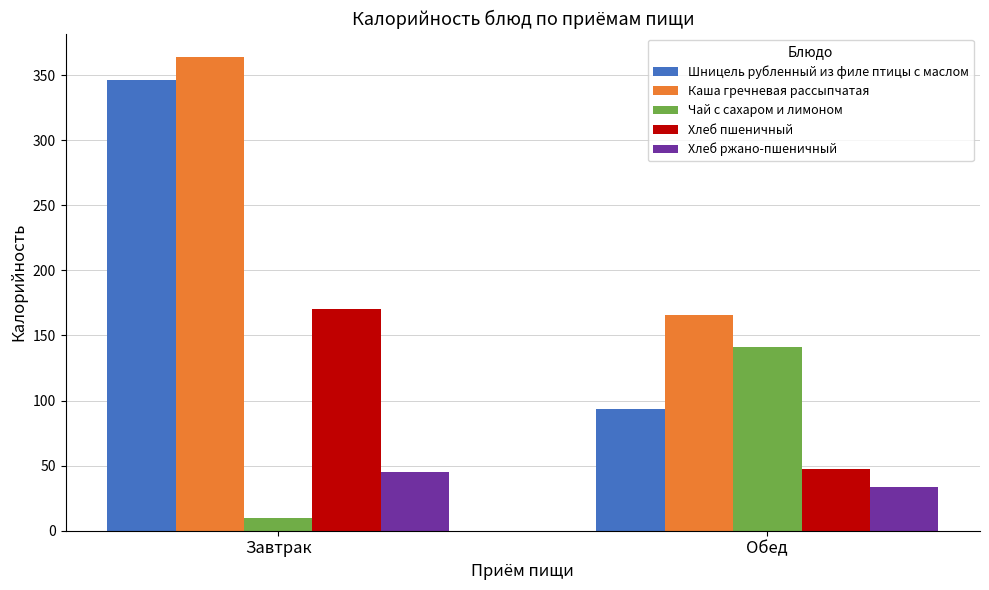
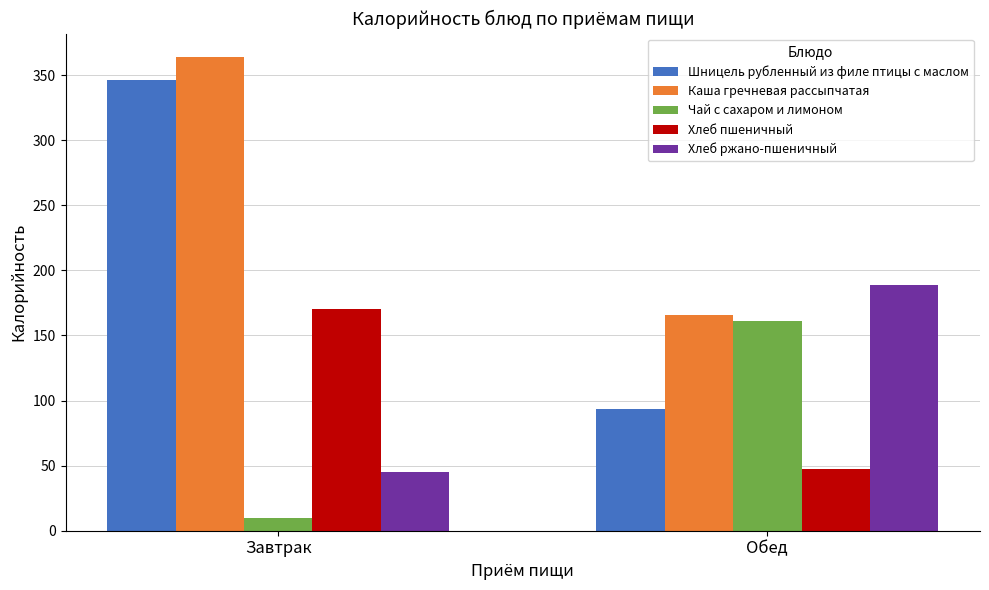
  {
    "Шницель рубленный из филе птицы с маслом": {
      "Завтрак": 346,
      "Обед": 94
    },
    "Каша гречневая рассыпчатая": {
      "Завтрак": 364,
      "Обед": 165
    },
    "Чай с сахаром и лимоном": {
      "Завтрак": 10,
-     "Обед": 141
+     "Обед": 161
    },
    "Хлеб пшеничный": {
      "Завтрак": 170,
      "Обед": 47
    },
    "Хлеб ржано-пшеничный": {
      "Завтрак": 45,
-     "Обед": 34
+     "Обед": 189
    }
  }
